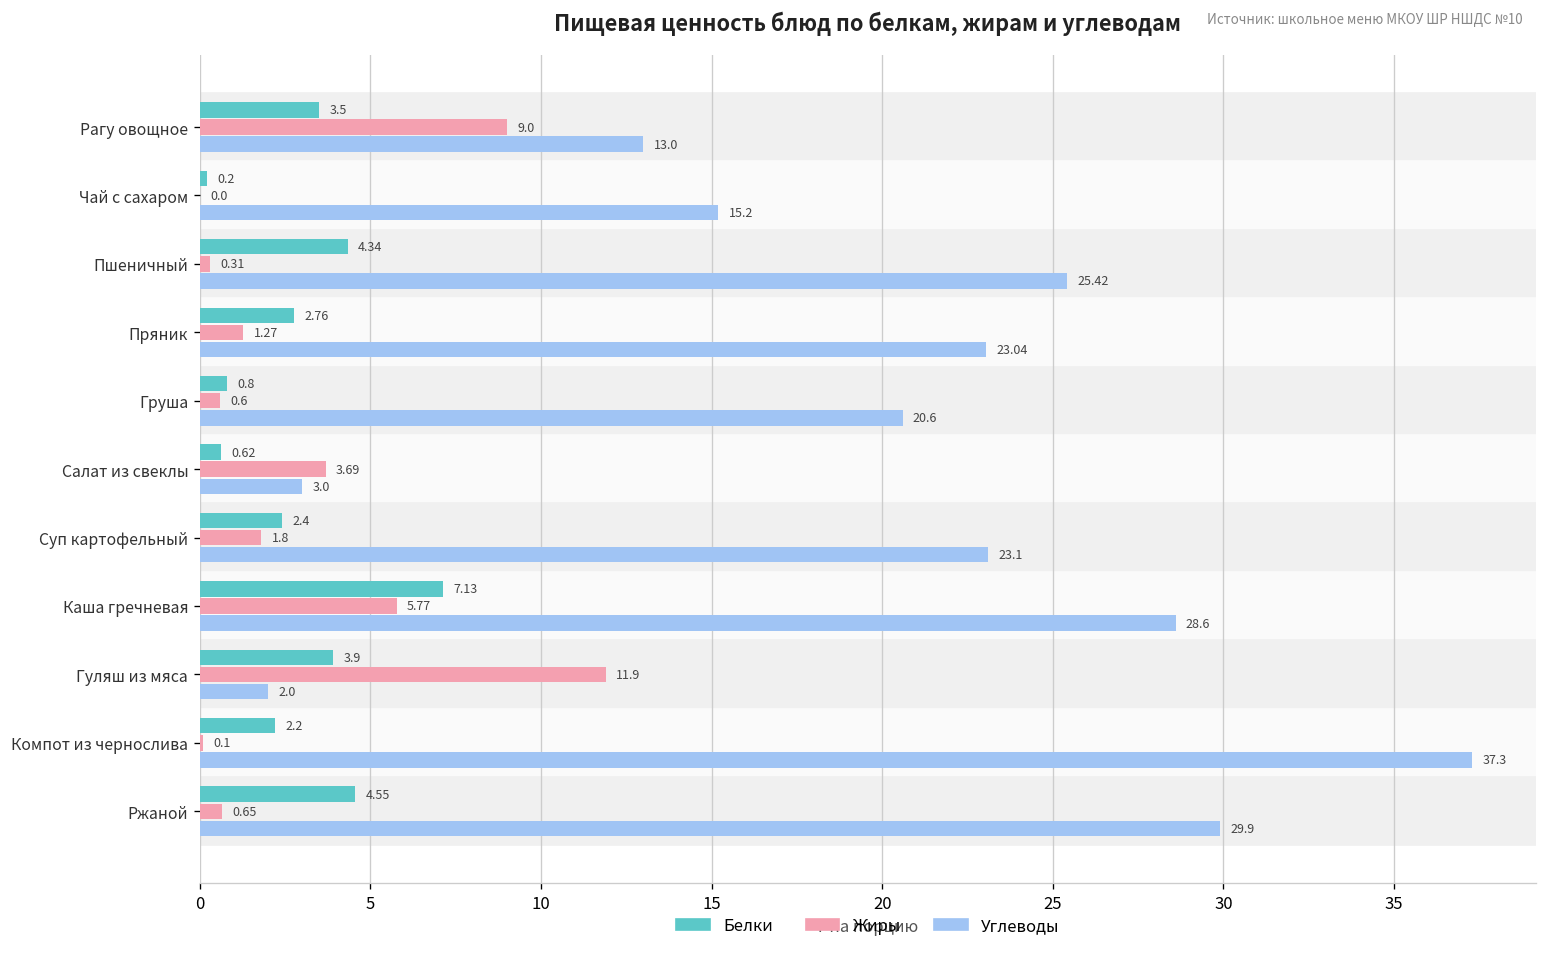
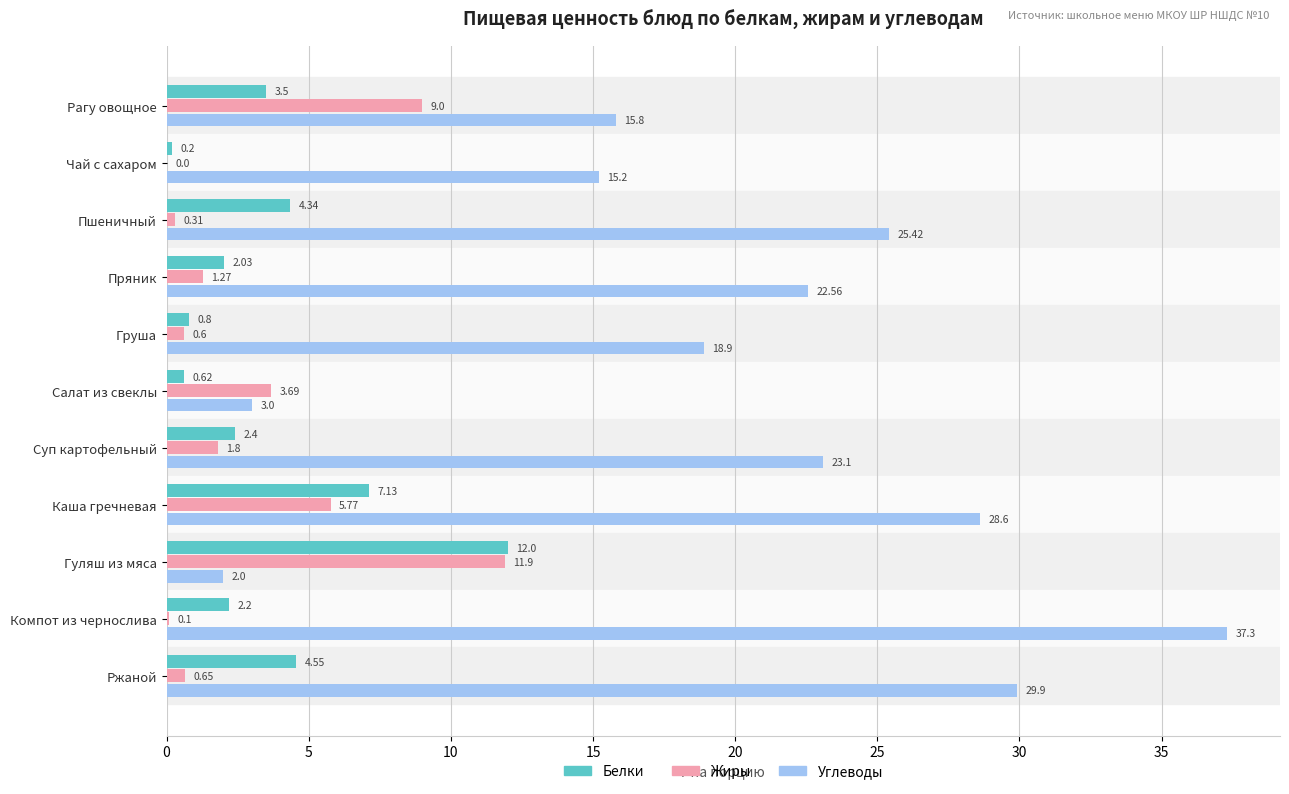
  {
    "Белки": {
      "Рагу овощное": 3.5,
      "Чай с сахаром": 0.2,
      "Пшеничный": 4.34,
-     "Пряник": 2.76,
+     "Пряник": 2.03,
      "Груша": 0.8,
      "Салат из свеклы": 0.62,
      "Суп картофельный": 2.4,
      "Каша гречневая": 7.13,
-     "Гуляш из мяса": 3.9,
+     "Гуляш из мяса": 12.0,
      "Компот из чернослива": 2.2,
      "Ржаной": 4.55
    },
    "Жиры": {
      "Рагу овощное": 9.0,
      "Чай с сахаром": 0.0,
      "Пшеничный": 0.31,
      "Пряник": 1.27,
      "Груша": 0.6,
      "Салат из свеклы": 3.69,
      "Суп картофельный": 1.8,
      "Каша гречневая": 5.77,
      "Гуляш из мяса": 11.9,
      "Компот из чернослива": 0.1,
      "Ржаной": 0.65
    },
    "Углеводы": {
-     "Рагу овощное": 13.0,
+     "Рагу овощное": 15.8,
      "Чай с сахаром": 15.2,
      "Пшеничный": 25.42,
-     "Пряник": 23.04,
-     "Груша": 20.6,
+     "Пряник": 22.56,
+     "Груша": 18.9,
      "Салат из свеклы": 3.0,
      "Суп картофельный": 23.1,
      "Каша гречневая": 28.6,
      "Гуляш из мяса": 2.0,
      "Компот из чернослива": 37.3,
      "Ржаной": 29.9
    }
  }
